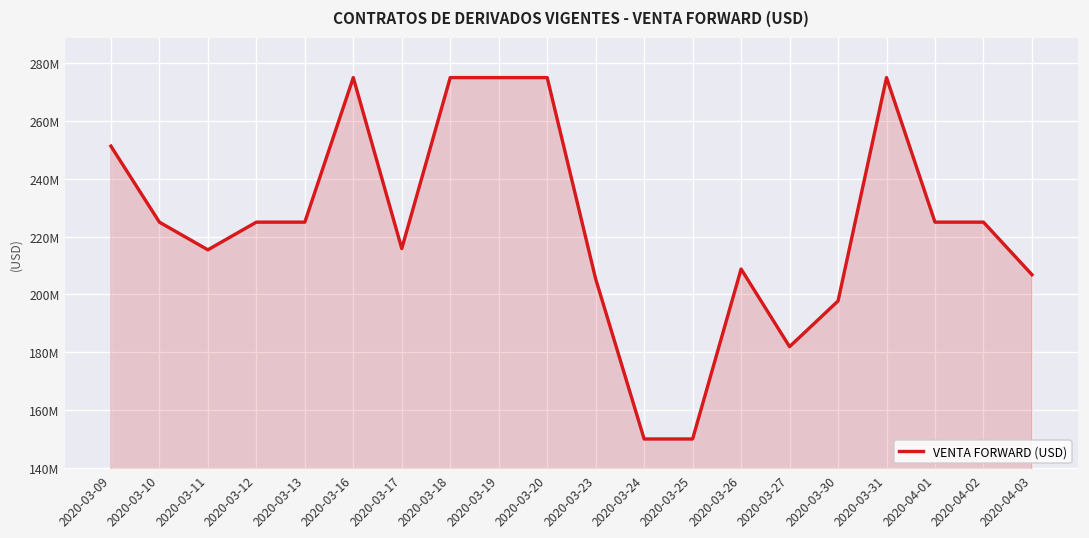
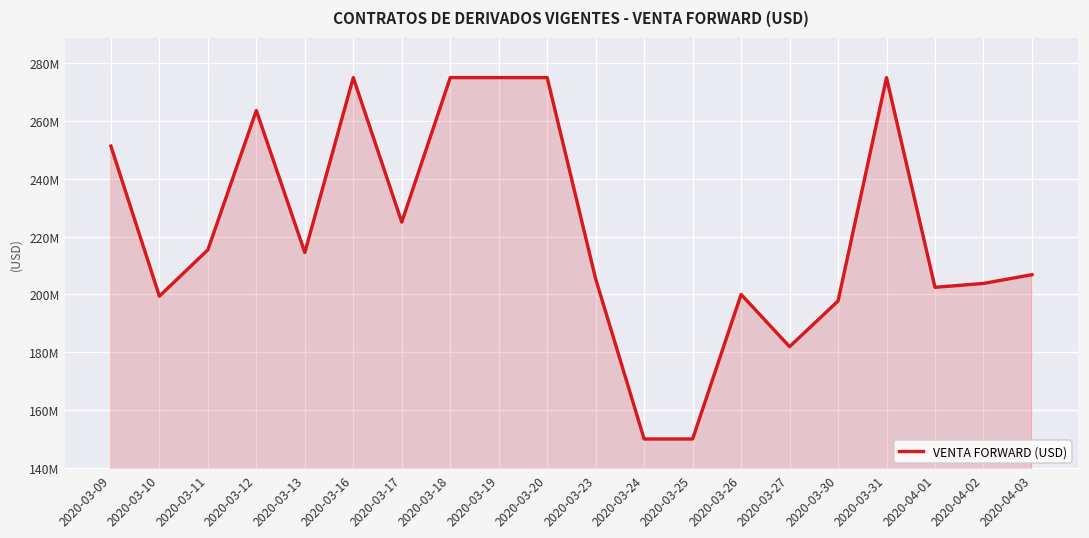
  {
    "2020-03-09": 251000000,
-   "2020-03-10": 225000000,
+   "2020-03-10": 199000000,
    "2020-03-11": 215000000,
-   "2020-03-12": 225000000,
-   "2020-03-13": 225000000,
+   "2020-03-12": 264000000,
+   "2020-03-13": 214000000,
    "2020-03-16": 275000000,
-   "2020-03-17": 216000000,
+   "2020-03-17": 225000000,
    "2020-03-18": 275000000,
    "2020-03-19": 275000000,
    "2020-03-20": 275000000,
    "2020-03-23": 205000000,
    "2020-03-24": 150000000,
    "2020-03-25": 150000000,
-   "2020-03-26": 209000000,
+   "2020-03-26": 200000000,
    "2020-03-27": 182000000,
    "2020-03-30": 198000000,
    "2020-03-31": 275000000,
-   "2020-04-01": 225000000,
-   "2020-04-02": 225000000,
+   "2020-04-01": 202000000,
+   "2020-04-02": 204000000,
    "2020-04-03": 207000000
  }
